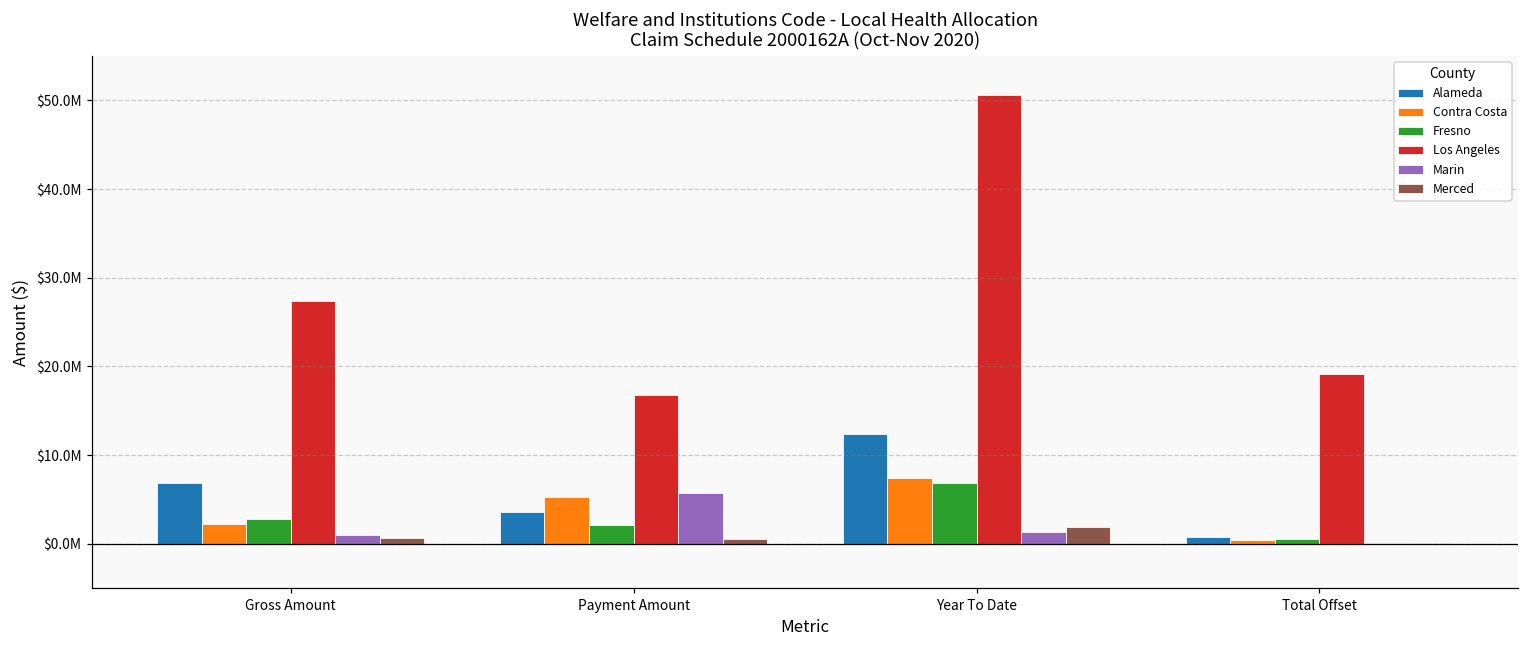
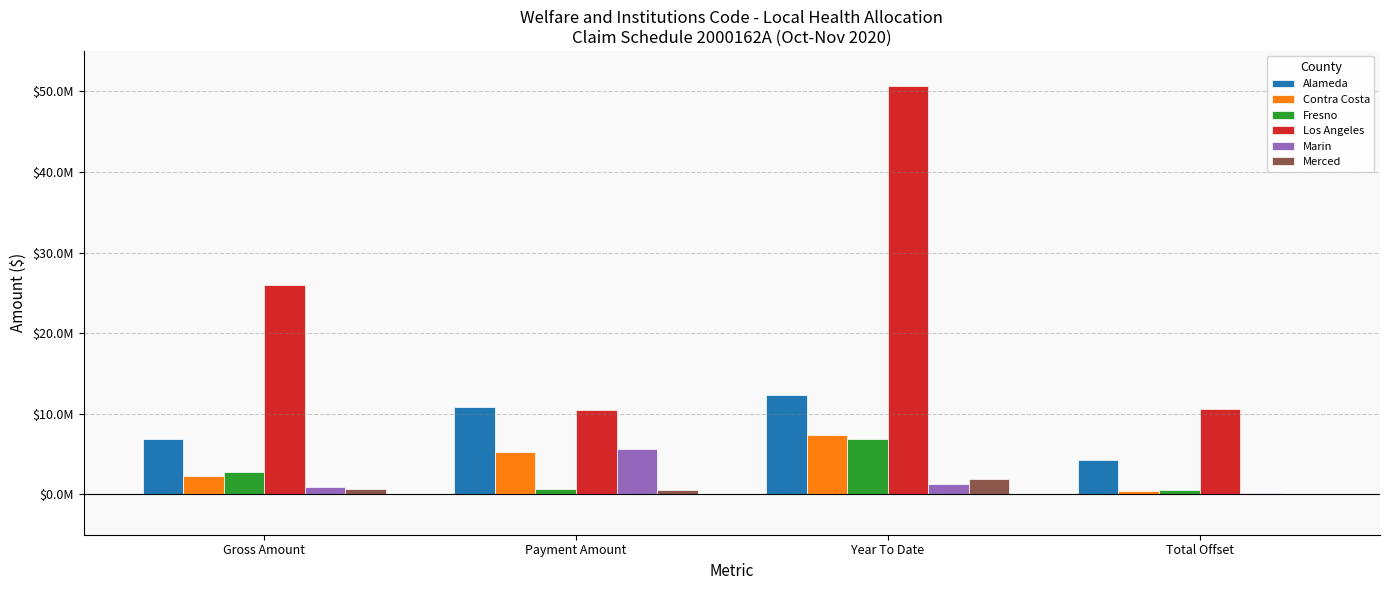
  {
    "Alameda": {
      "Gross Amount": "$7000000",
-     "Payment Amount": "$4000000",
+     "Payment Amount": "$11000000",
      "Year To Date": "$12000000",
-     "Total Offset": "$1000000"
+     "Total Offset": "$4000000"
    },
    "Contra Costa": {
      "Gross Amount": "$2000000",
      "Payment Amount": "$5000000",
      "Year To Date": "$7000000",
      "Total Offset": "$0"
    },
    "Fresno": {
      "Gross Amount": "$3000000",
-     "Payment Amount": "$2000000",
+     "Payment Amount": "$1000000",
      "Year To Date": "$7000000",
      "Total Offset": "$1000000"
    },
    "Los Angeles": {
-     "Gross Amount": "$27000000",
-     "Payment Amount": "$17000000",
+     "Gross Amount": "$26000000",
+     "Payment Amount": "$11000000",
      "Year To Date": "$51000000",
-     "Total Offset": "$19000000"
+     "Total Offset": "$11000000"
    },
    "Marin": {
      "Gross Amount": "$1000000",
      "Payment Amount": "$6000000",
      "Year To Date": "$1000000"
    },
    "Merced": {
      "Gross Amount": "$1000000",
      "Payment Amount": "$1000000",
      "Year To Date": "$2000000"
    }
  }
